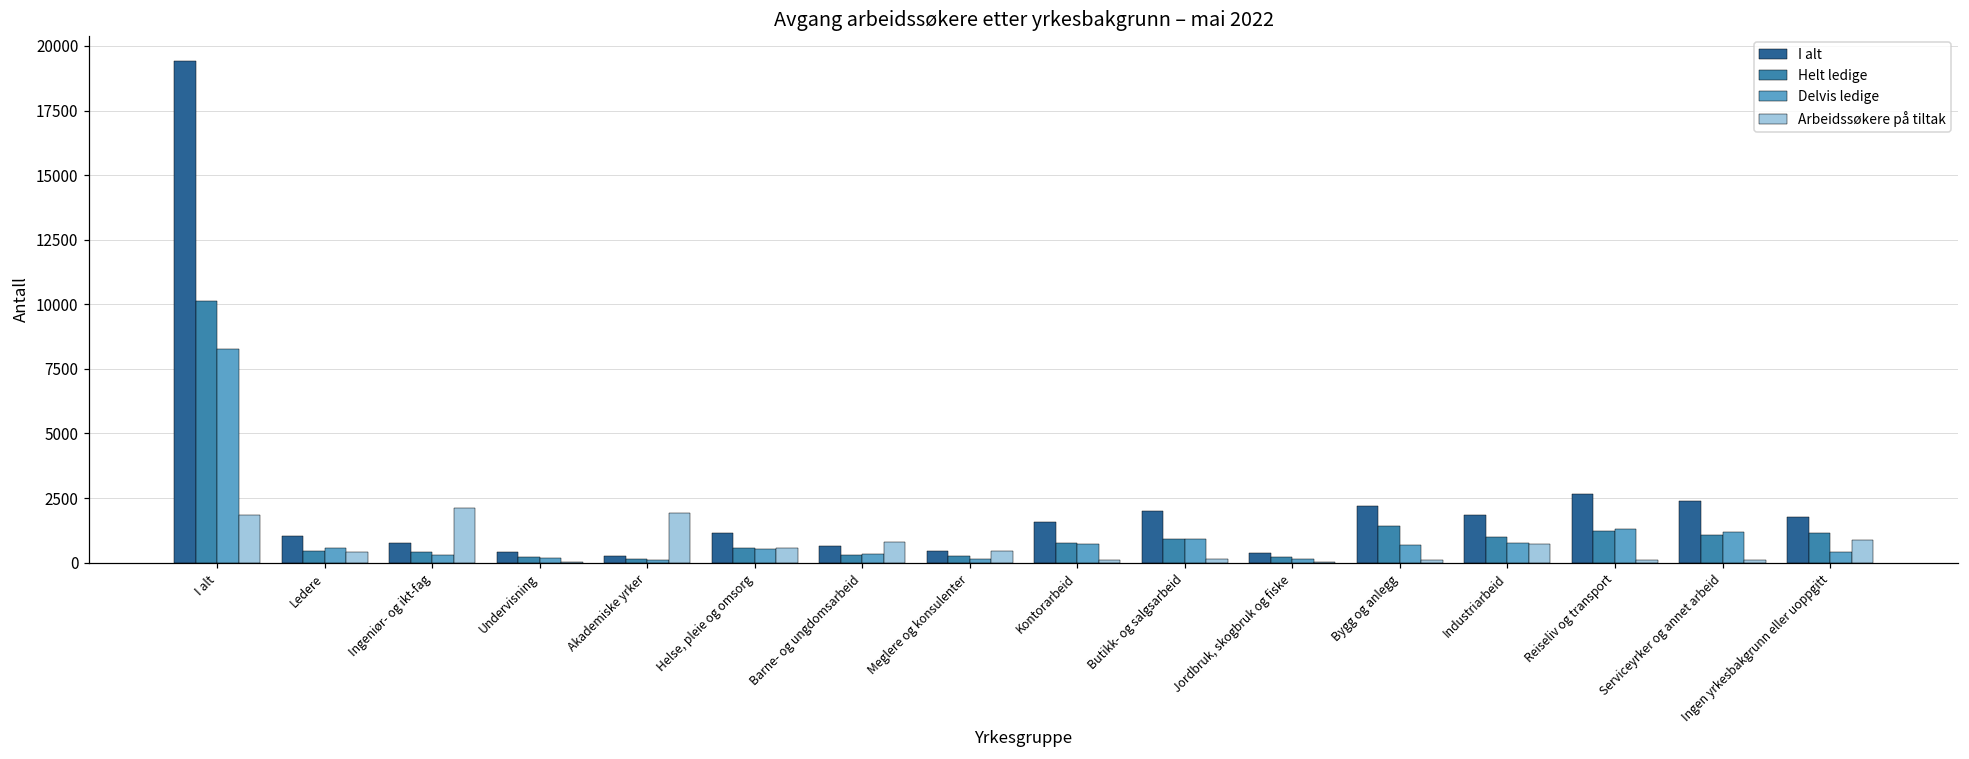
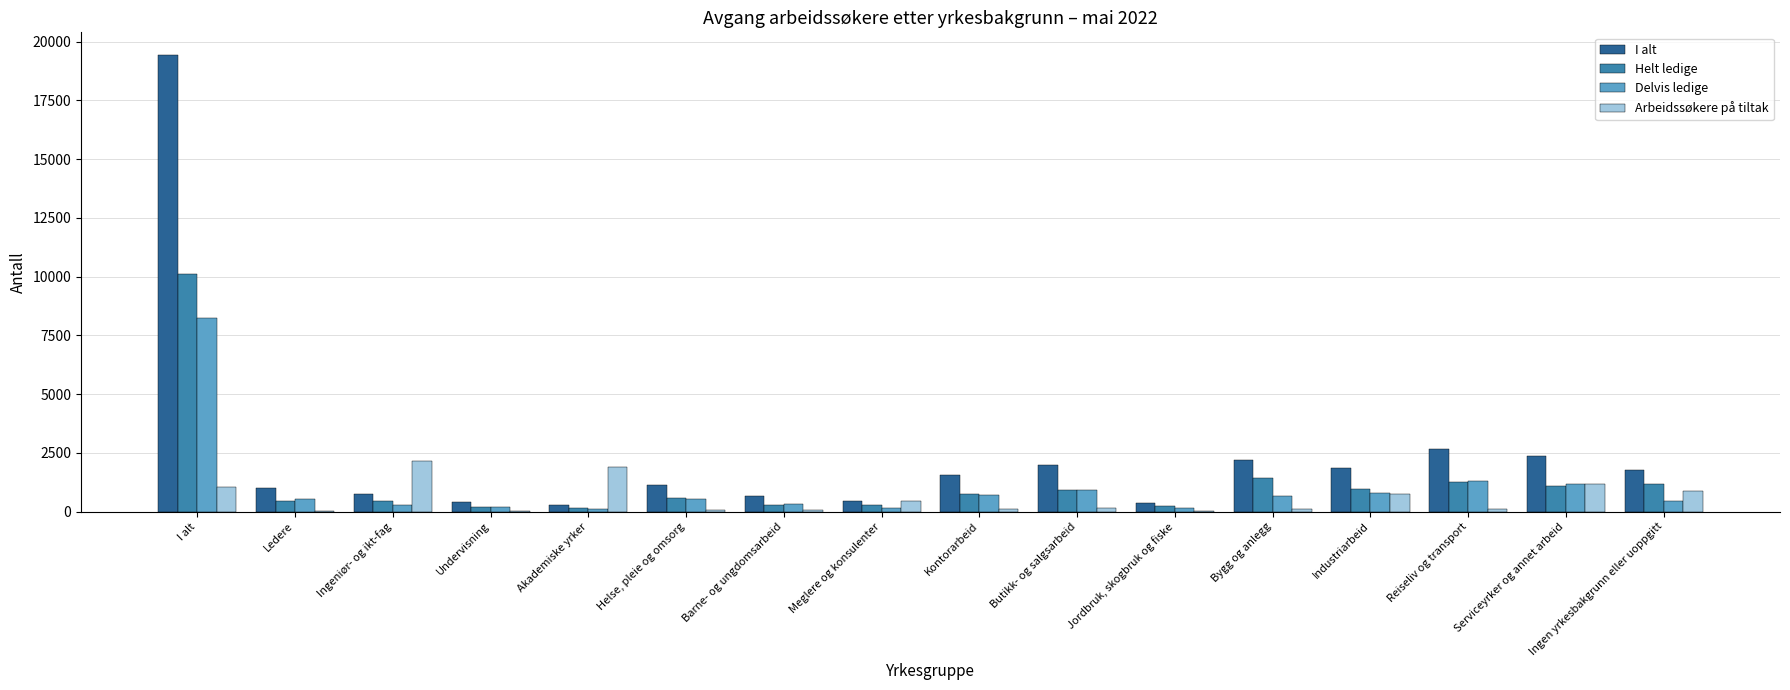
  {
    "Arbeidssøkere på tiltak": {
-     "I alt": 1800,
-     "Ledere": 400,
+     "I alt": 1100,
+     "Ledere": 0,
      "Ingeniør- og ikt-fag": 2100,
      "Akademiske yrker": 1900,
-     "Helse, pleie og omsorg": 600,
-     "Barne- og ungdomsarbeid": 800,
+     "Helse, pleie og omsorg": 100,
+     "Barne- og ungdomsarbeid": 0,
      "Meglere og konsulenter": 400,
      "Butikk- og salgsarbeid": 100,
      "Industriarbeid": 700,
      "Reiseliv og transport": 100,
-     "Serviceyrker og annet arbeid": 100,
+     "Serviceyrker og annet arbeid": 1200,
      "Ingen yrkesbakgrunn eller uoppgitt": 900
    }
  }
